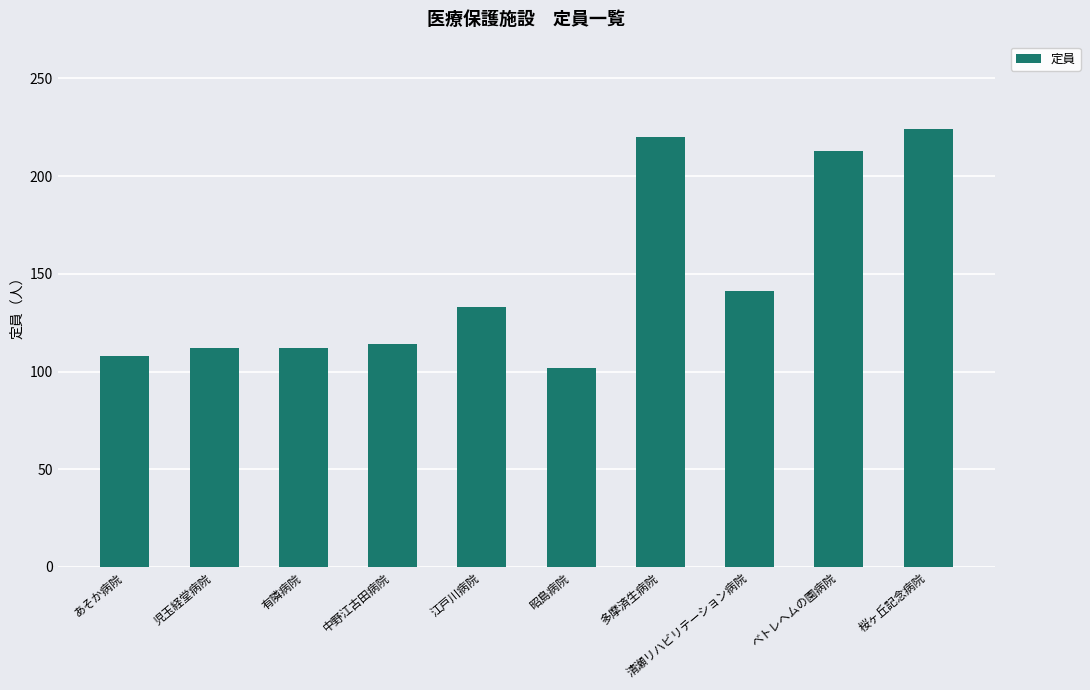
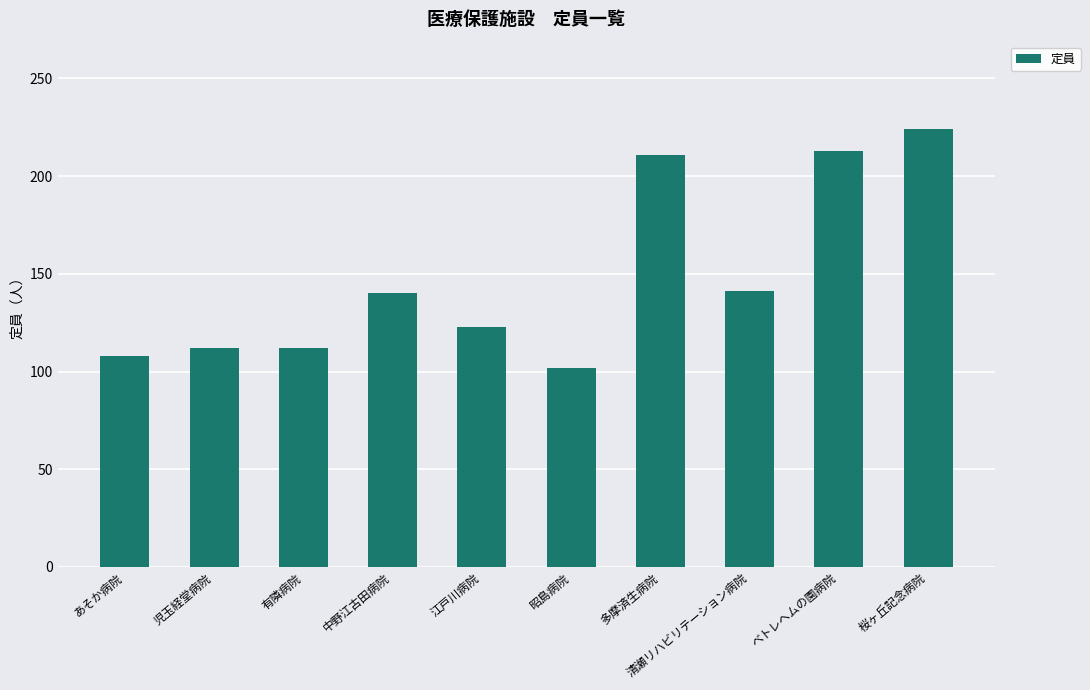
  {
    "あそか病院": 108,
    "児玉経堂病院": 112,
    "有隣病院": 112,
-   "中野江古田病院": 114,
-   "江戸川病院": 133,
+   "中野江古田病院": 140,
+   "江戸川病院": 123,
    "昭島病院": 102,
-   "多摩済生病院": 220,
+   "多摩済生病院": 211,
    "清瀬リハビリテーション病院": 141,
    "ベトレヘムの園病院": 213,
    "桜ヶ丘記念病院": 224
  }
